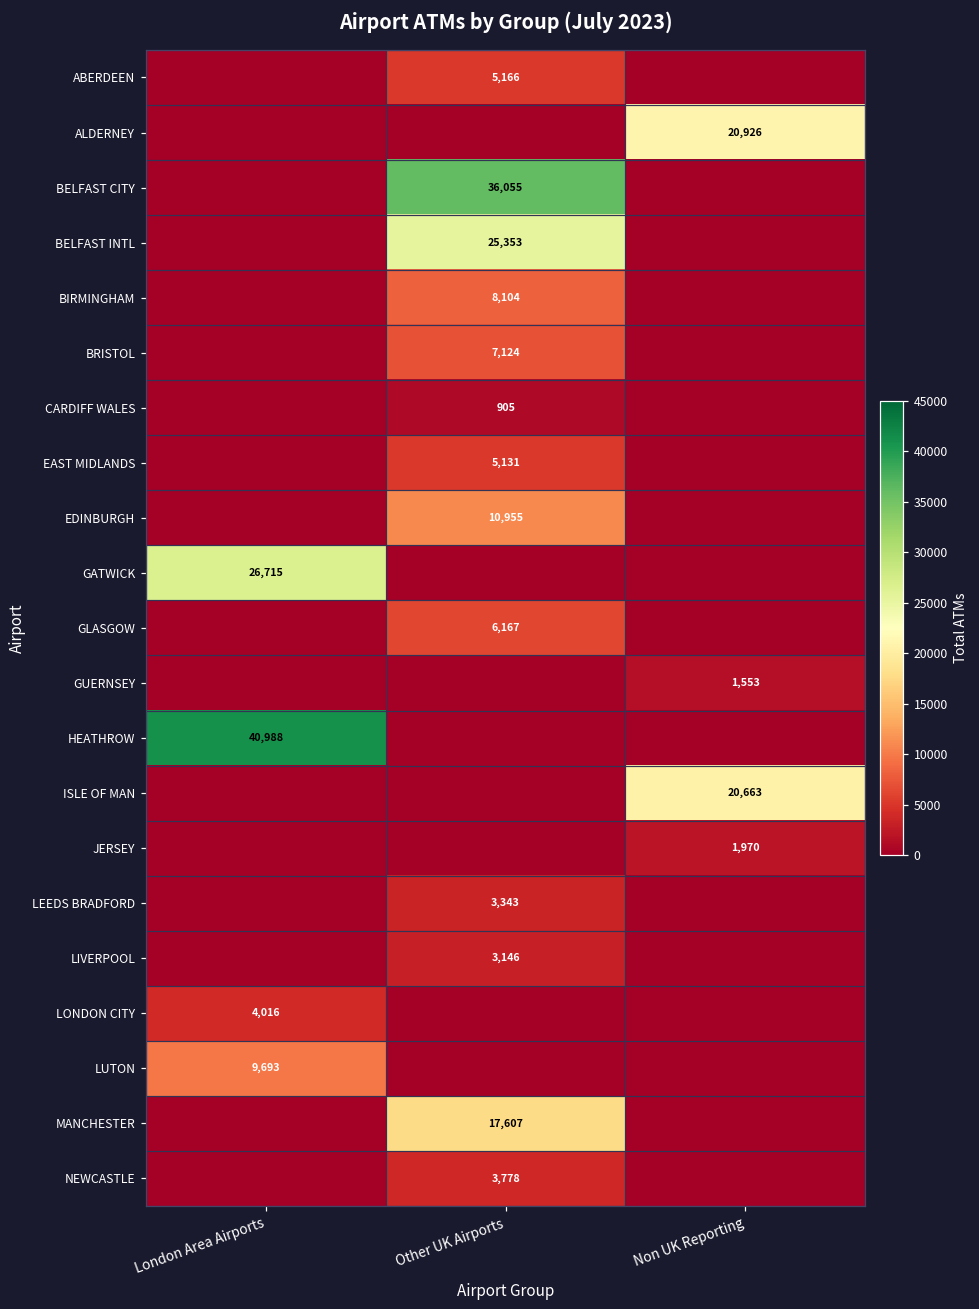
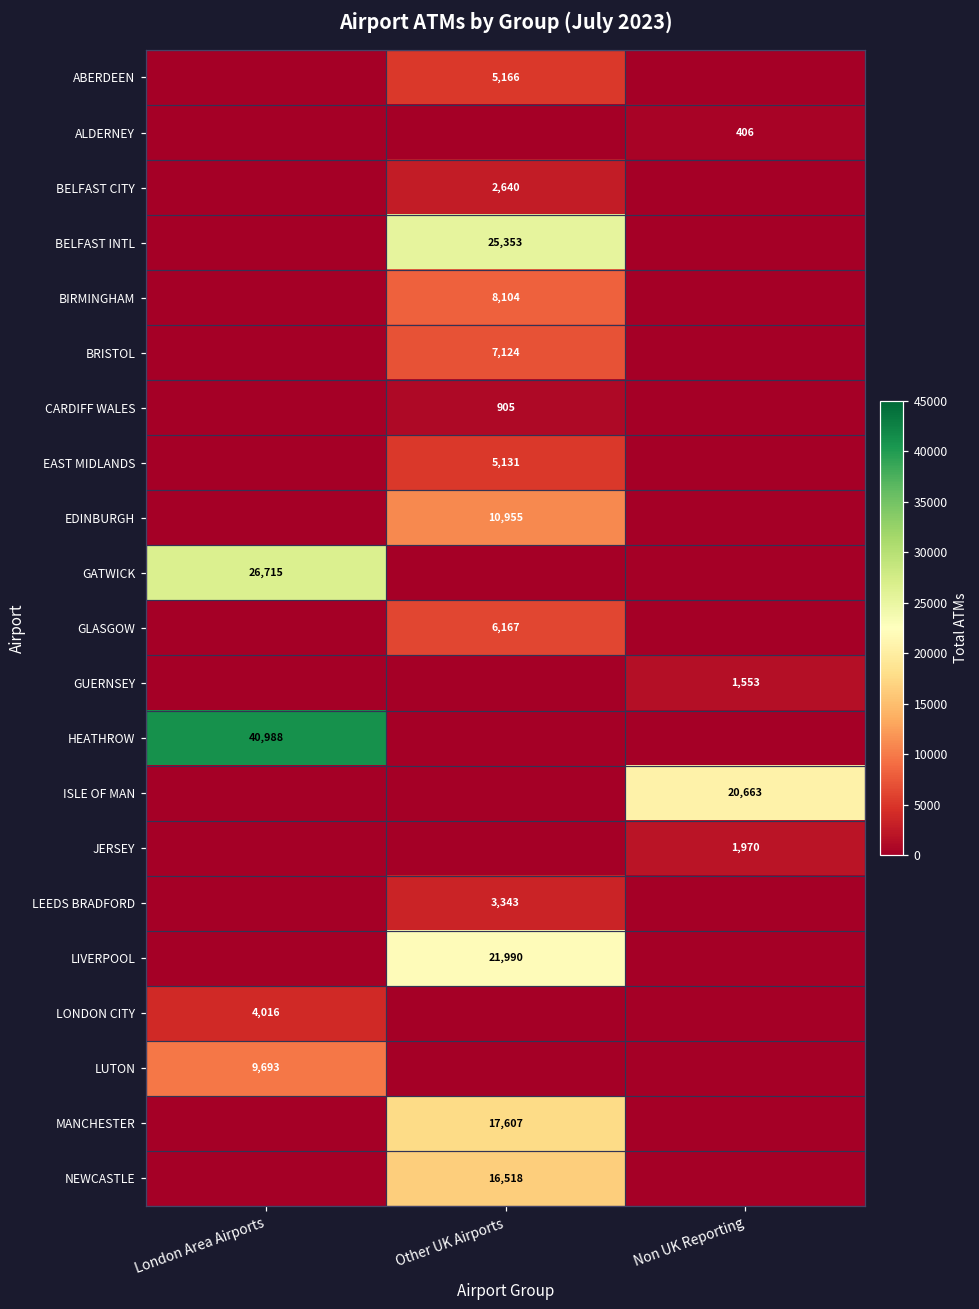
  {
    "ABERDEEN": {
      "Other UK Airports": "5,166"
    },
    "ALDERNEY": {
-     "Non UK Reporting": "20,926"
+     "Non UK Reporting": "406"
    },
    "BELFAST CITY": {
-     "Other UK Airports": "36,055"
+     "Other UK Airports": "2,640"
    },
    "BELFAST INTL": {
      "Other UK Airports": "25,353"
    },
    "BIRMINGHAM": {
      "Other UK Airports": "8,104"
    },
    "BRISTOL": {
      "Other UK Airports": "7,124"
    },
    "CARDIFF WALES": {
      "Other UK Airports": "905"
    },
    "EAST MIDLANDS": {
      "Other UK Airports": "5,131"
    },
    "EDINBURGH": {
      "Other UK Airports": "10,955"
    },
    "GATWICK": {
      "London Area Airports": "26,715"
    },
    "GLASGOW": {
      "Other UK Airports": "6,167"
    },
    "GUERNSEY": {
      "Non UK Reporting": "1,553"
    },
    "HEATHROW": {
      "London Area Airports": "40,988"
    },
    "ISLE OF MAN": {
      "Non UK Reporting": "20,663"
    },
    "JERSEY": {
      "Non UK Reporting": "1,970"
    },
    "LEEDS BRADFORD": {
      "Other UK Airports": "3,343"
    },
    "LIVERPOOL": {
-     "Other UK Airports": "3,146"
+     "Other UK Airports": "21,990"
    },
    "LONDON CITY": {
      "London Area Airports": "4,016"
    },
    "LUTON": {
      "London Area Airports": "9,693"
    },
    "MANCHESTER": {
      "Other UK Airports": "17,607"
    },
    "NEWCASTLE": {
-     "Other UK Airports": "3,778"
+     "Other UK Airports": "16,518"
    }
  }
